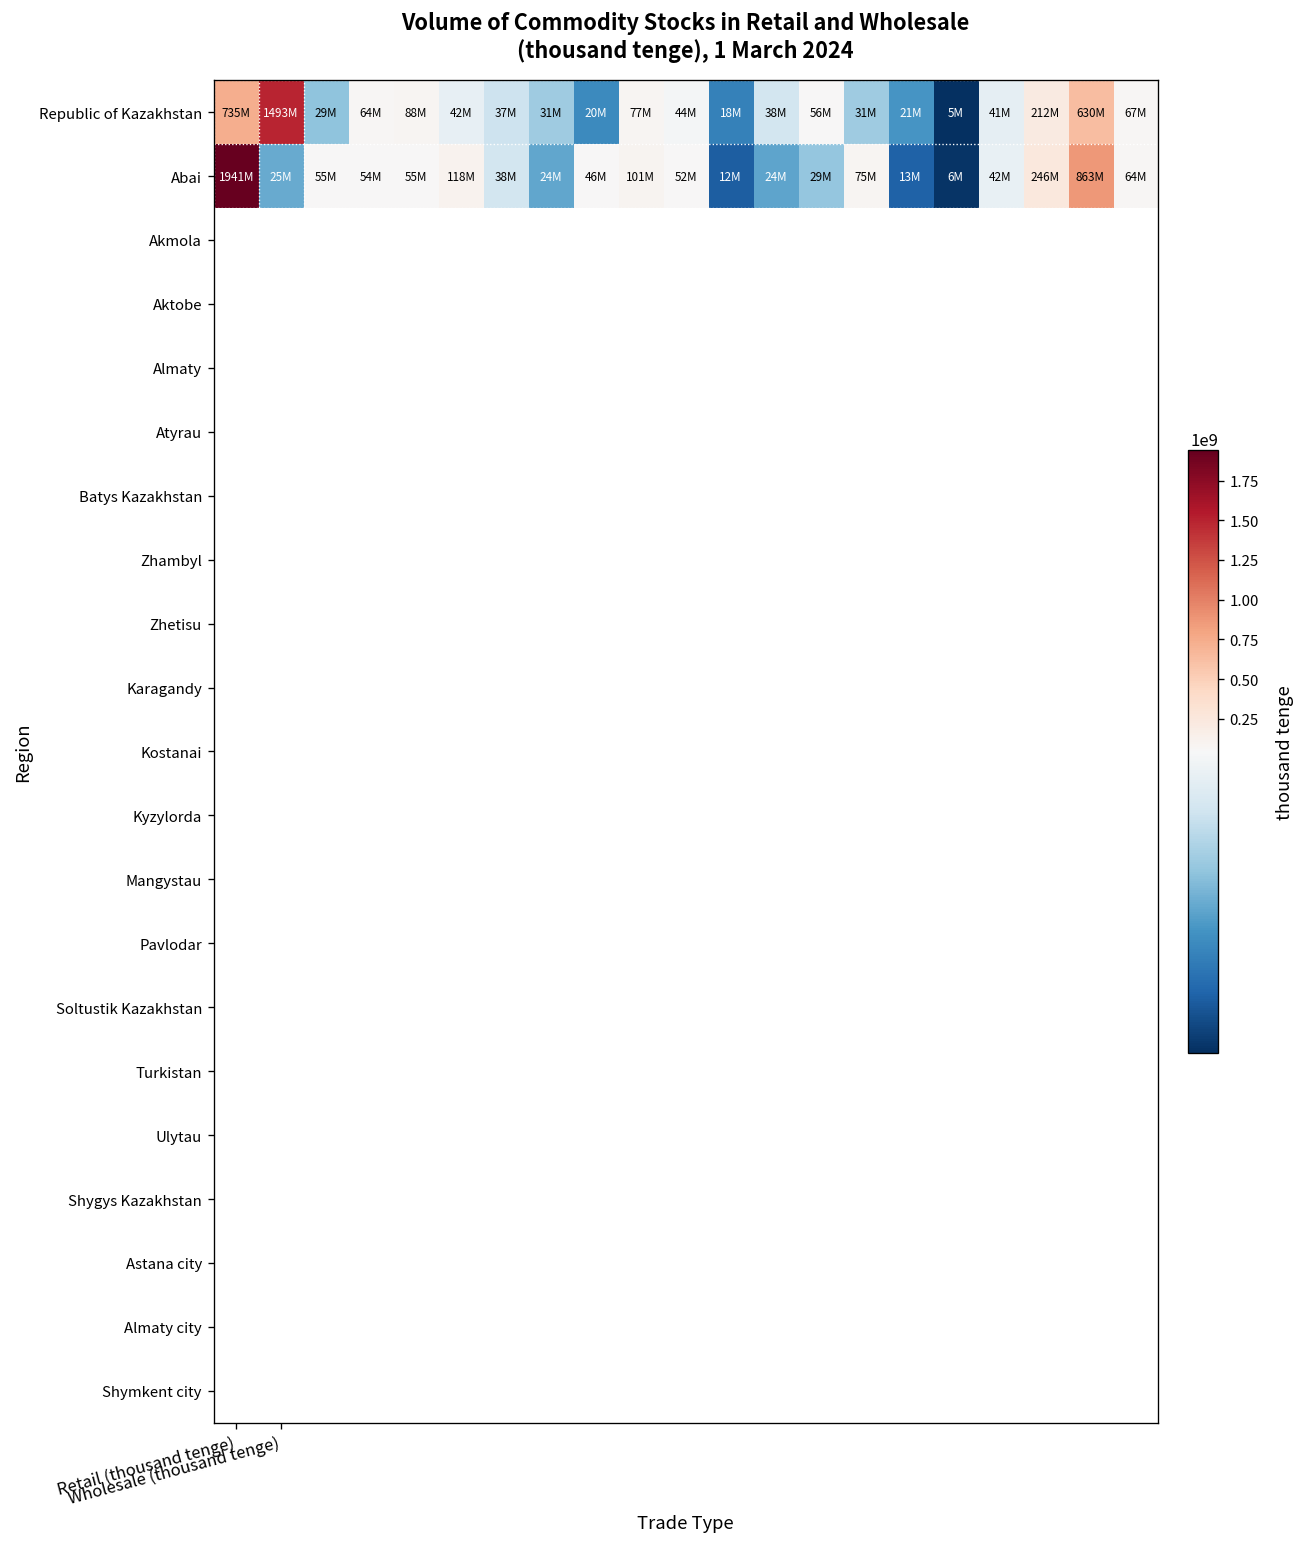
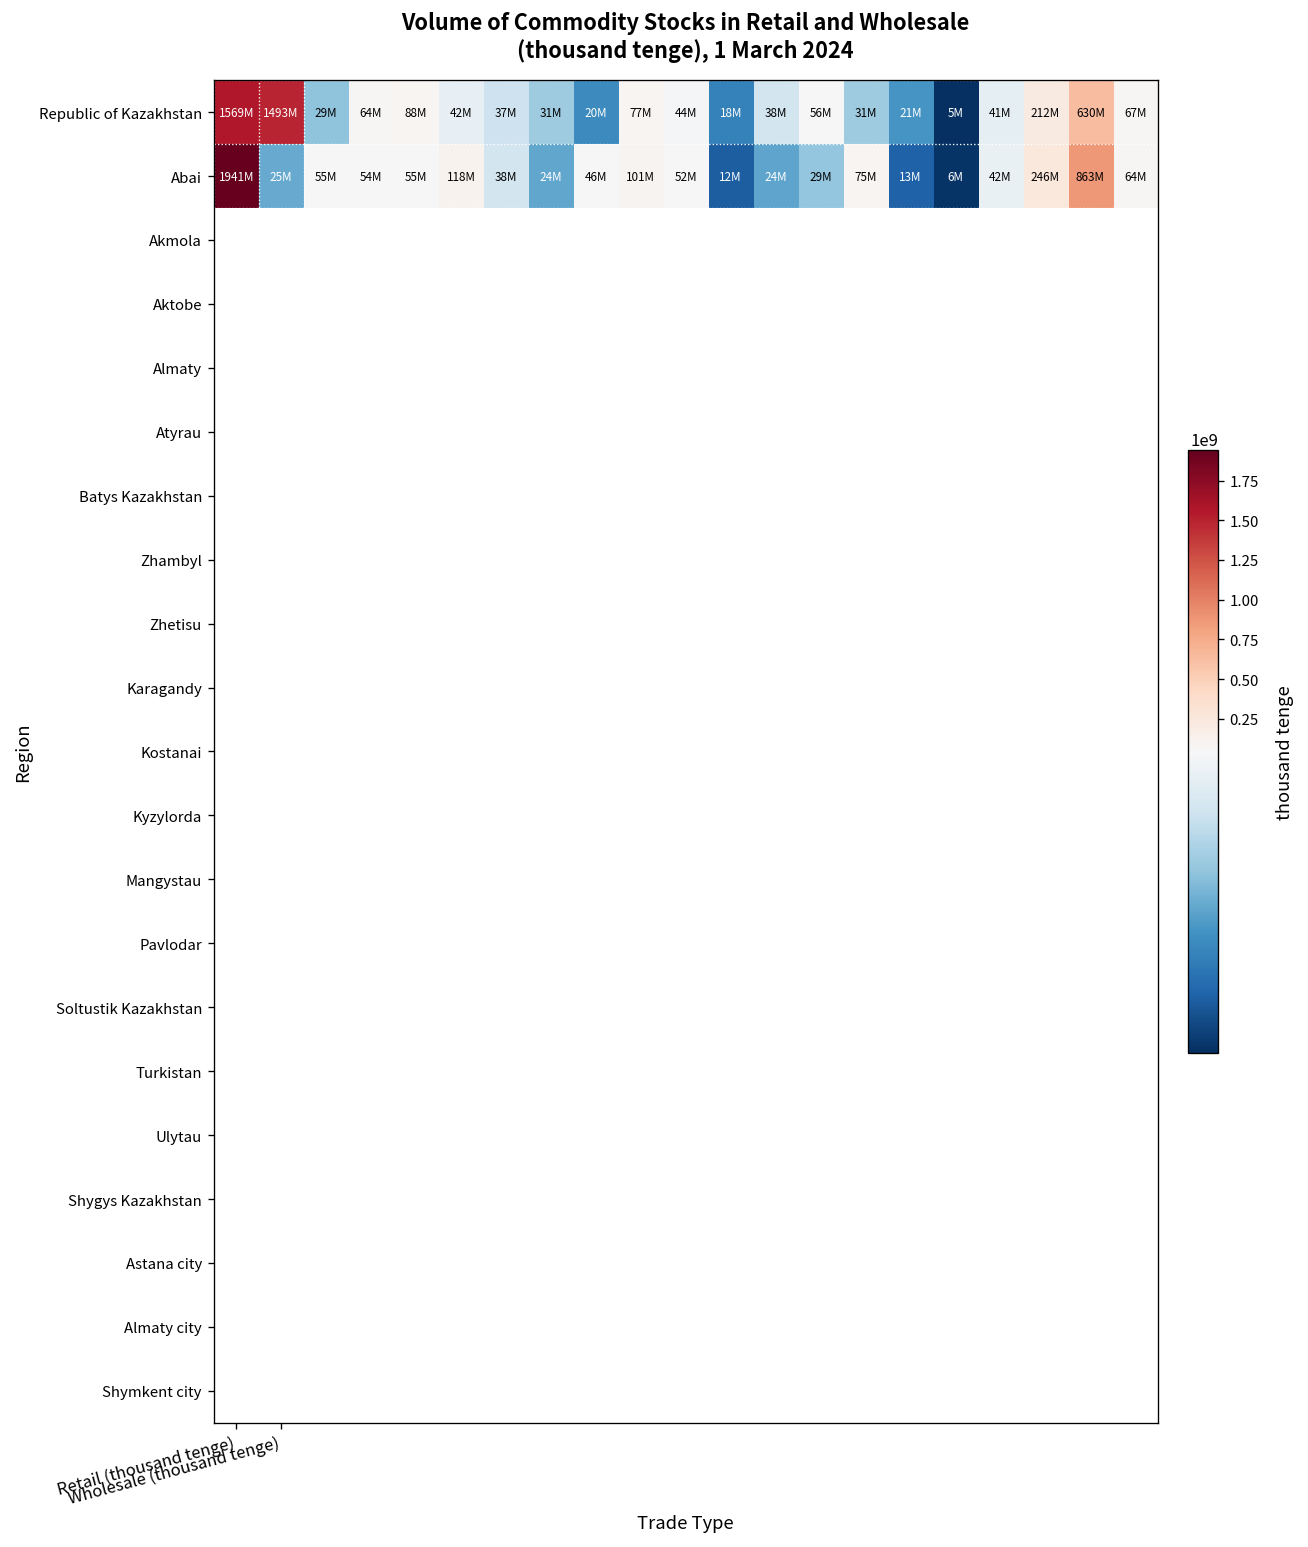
  {
    "Republic of Kazakhstan": {
-     "Retail (thousand tenge)": "735M",
+     "Retail (thousand tenge)": "1569M",
      "Wholesale (thousand tenge)": "1493M"
    },
    "Abai": {
      "Retail (thousand tenge)": "1941M",
      "Wholesale (thousand tenge)": "25M"
    }
  }
